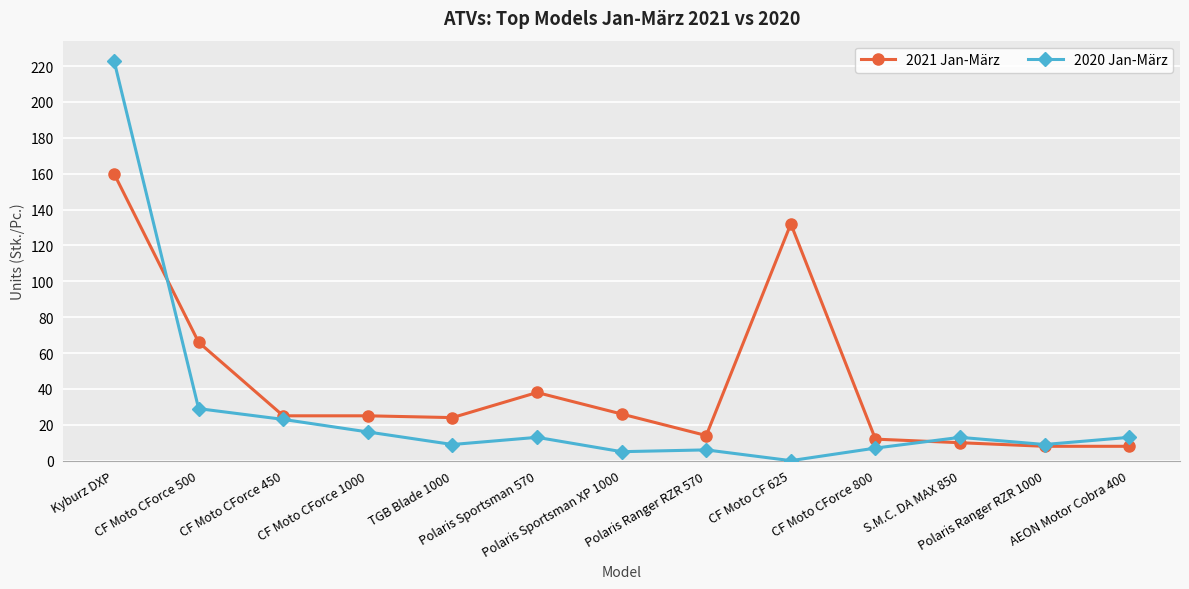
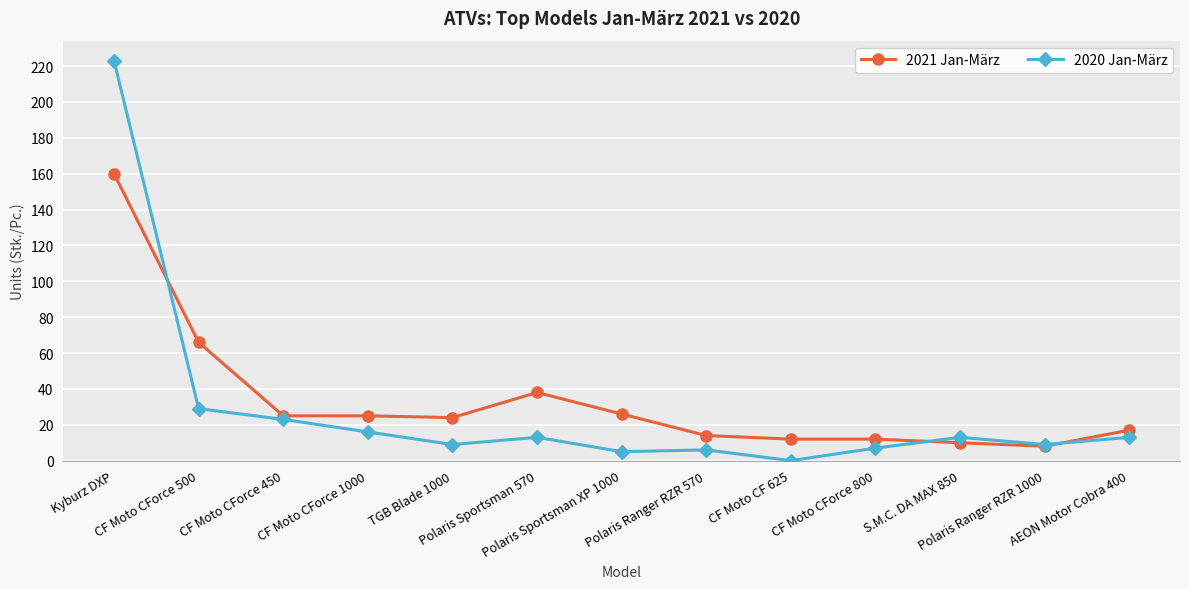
  {
    "2021 Jan-März": {
      "Kyburz DXP": 160,
      "CF Moto CForce 500": 66,
      "CF Moto CForce 450": 25,
      "CF Moto CForce 1000": 25,
      "TGB Blade 1000": 24,
      "Polaris Sportsman 570": 38,
      "Polaris Sportsman XP 1000": 26,
      "Polaris Ranger RZR 570": 14,
-     "CF Moto CF 625": 132,
+     "CF Moto CF 625": 12,
      "CF Moto CForce 800": 12,
      "S.M.C. DA MAX 850": 10,
-     "AEON Motor Cobra 400": 8
+     "AEON Motor Cobra 400": 17
    },
    "2020 Jan-März": {
      "Kyburz DXP": 223,
      "CF Moto CForce 500": 29,
      "CF Moto CForce 450": 23,
      "CF Moto CForce 1000": 16,
      "TGB Blade 1000": 9,
      "Polaris Sportsman 570": 13,
      "Polaris Sportsman XP 1000": 5,
      "Polaris Ranger RZR 570": 6,
      "CF Moto CF 625": 0,
      "CF Moto CForce 800": 7,
      "S.M.C. DA MAX 850": 13,
      "AEON Motor Cobra 400": 13
    }
  }
